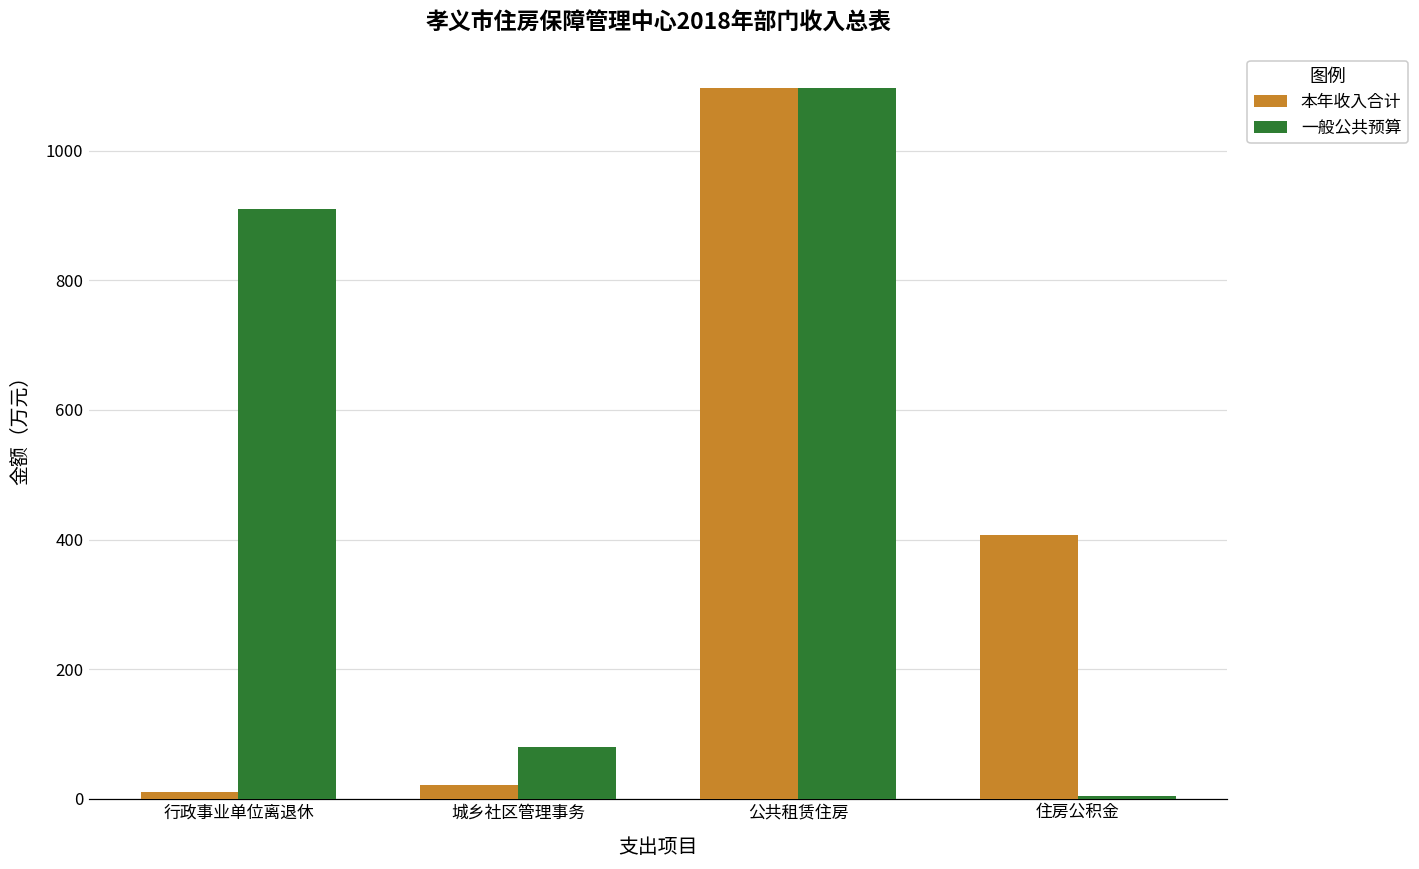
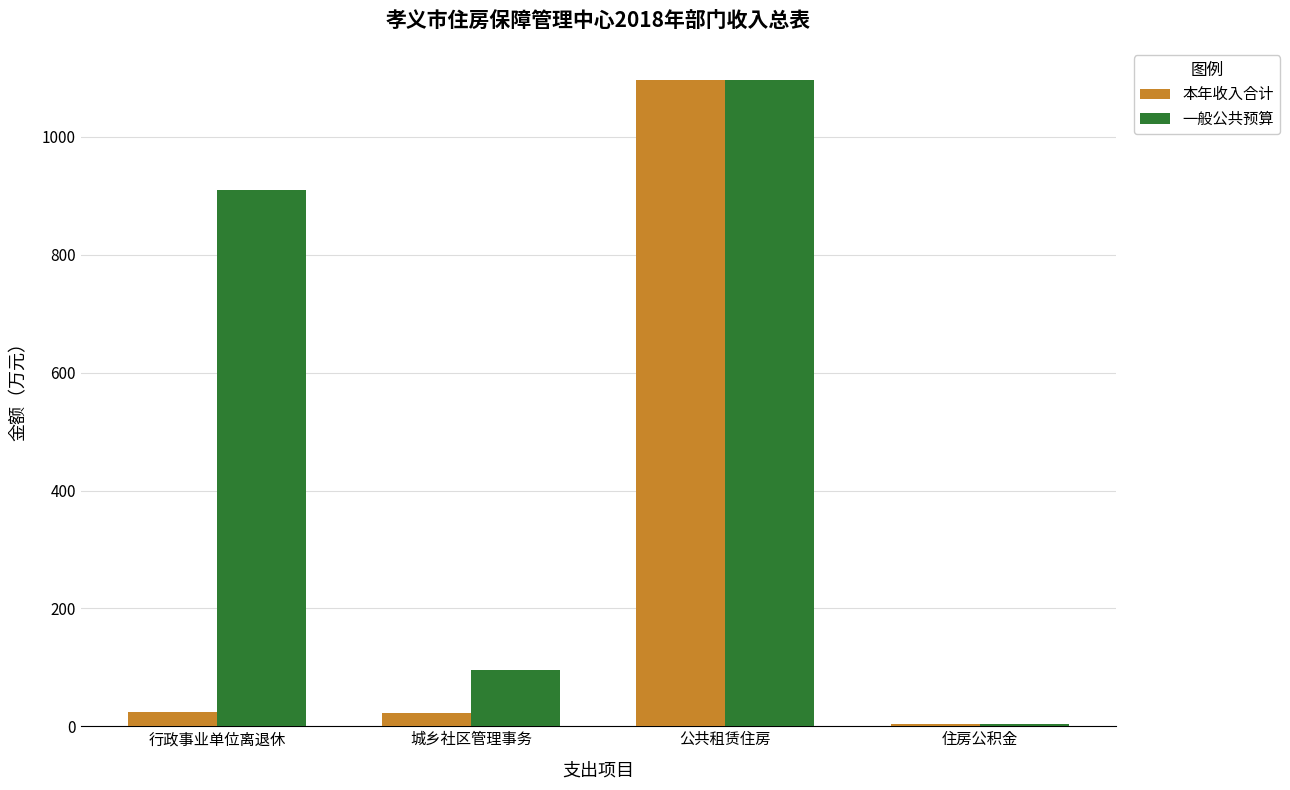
  {
    "本年收入合计": {
-     "行政事业单位离退休": 10,
+     "行政事业单位离退休": 20,
      "城乡社区管理事务": 20,
      "公共租赁住房": 1100,
-     "住房公积金": 410
+     "住房公积金": 0
    },
    "一般公共预算": {
      "行政事业单位离退休": 910,
-     "城乡社区管理事务": 80,
+     "城乡社区管理事务": 100,
      "公共租赁住房": 1100
    }
  }
